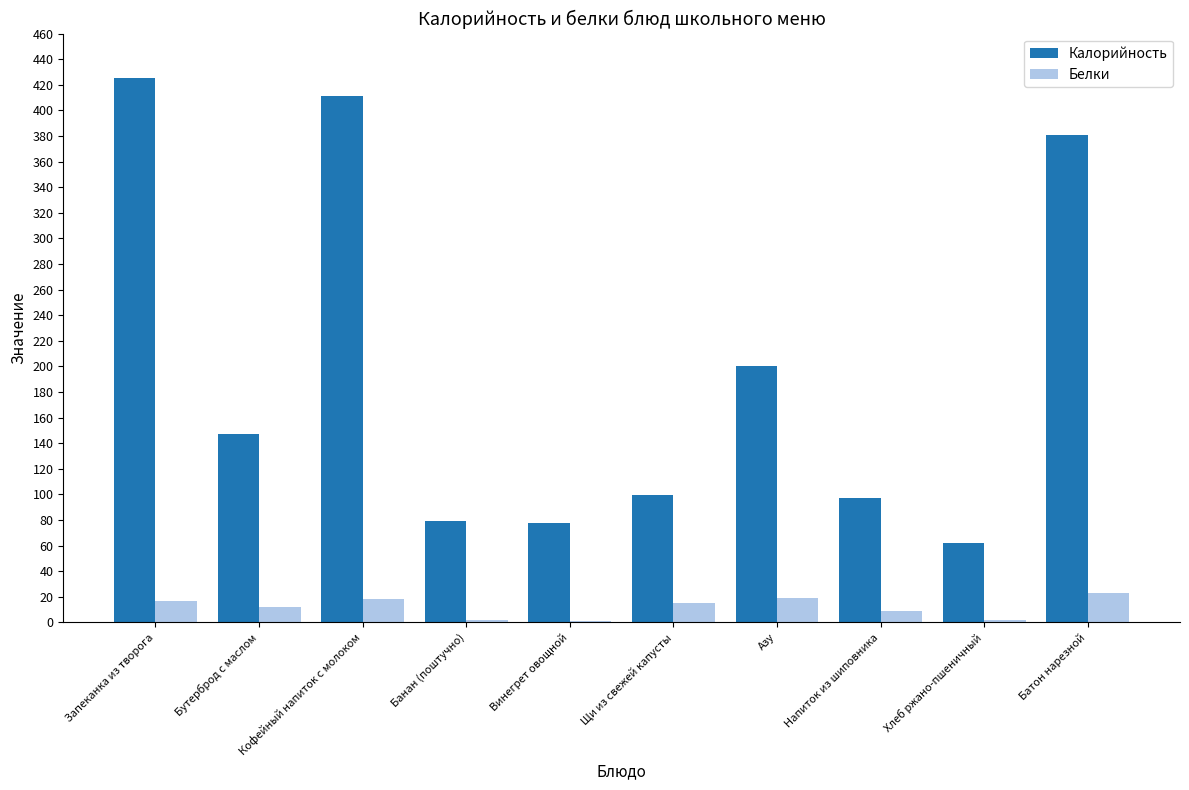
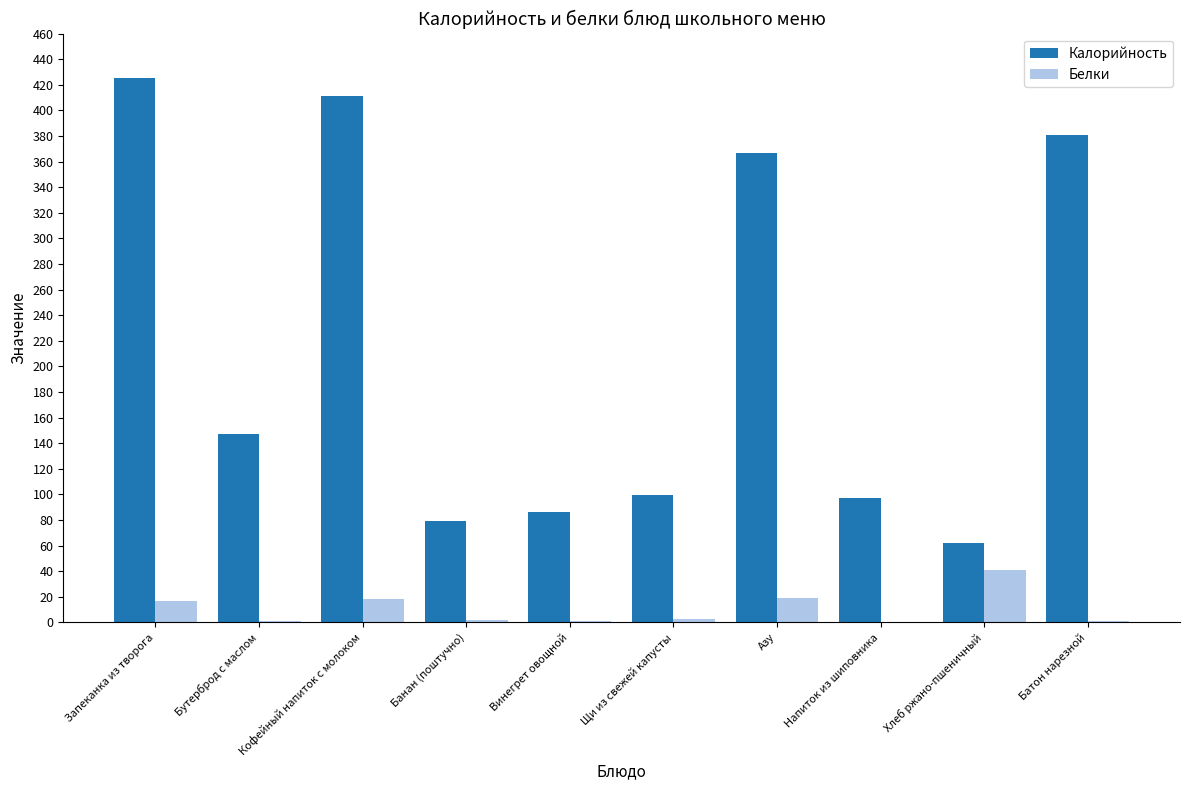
  {
    "Калорийность": {
      "Запеканка из творога": 425,
      "Бутерброд с маслом": 147,
      "Кофейный напиток с молоком": 411,
      "Банан (поштучно)": 79,
-     "Винегрет овощной": 78,
+     "Винегрет овощной": 86,
      "Щи из свежей капусты": 99,
-     "Азу": 200,
+     "Азу": 367,
      "Напиток из шиповника": 97,
      "Хлеб ржано-пшеничный": 62,
      "Батон нарезной": 381
    },
    "Белки": {
      "Запеканка из творога": 17,
-     "Бутерброд с маслом": 12,
+     "Бутерброд с маслом": 1,
      "Кофейный напиток с молоком": 19,
-     "Щи из свежей капусты": 15,
+     "Щи из свежей капусты": 3,
      "Азу": 20,
-     "Напиток из шиповника": 9,
-     "Хлеб ржано-пшеничный": 2,
-     "Батон нарезной": 23
+     "Напиток из шиповника": 1,
+     "Хлеб ржано-пшеничный": 41,
+     "Батон нарезной": 2
    }
  }
